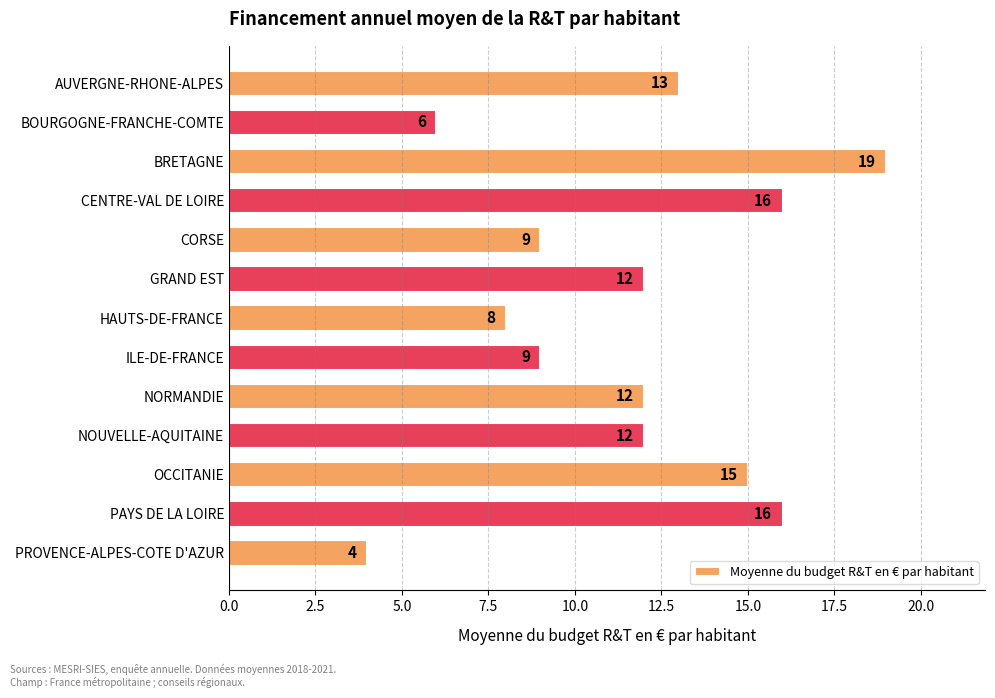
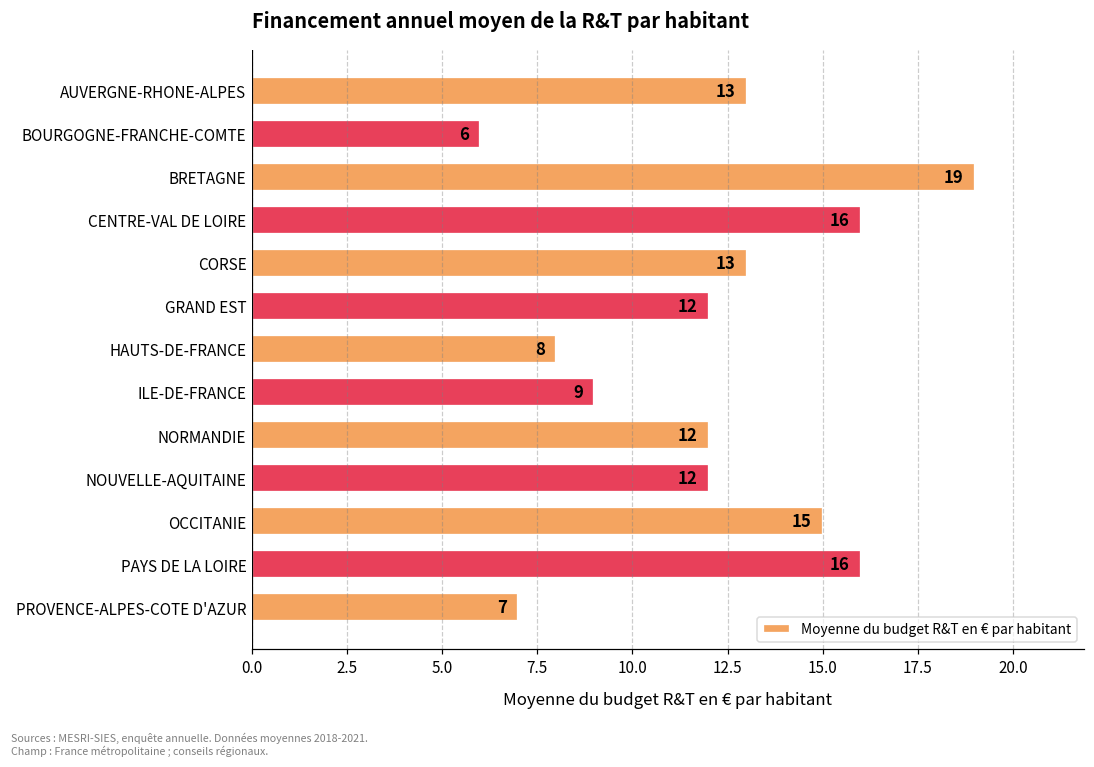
  {
    "AUVERGNE-RHONE-ALPES": 13,
    "BOURGOGNE-FRANCHE-COMTE": 6,
    "BRETAGNE": 19,
    "CENTRE-VAL DE LOIRE": 16,
-   "CORSE": 9,
+   "CORSE": 13,
    "GRAND EST": 12,
    "HAUTS-DE-FRANCE": 8,
    "ILE-DE-FRANCE": 9,
    "NORMANDIE": 12,
    "NOUVELLE-AQUITAINE": 12,
    "OCCITANIE": 15,
    "PAYS DE LA LOIRE": 16,
-   "PROVENCE-ALPES-COTE D'AZUR": 4
+   "PROVENCE-ALPES-COTE D'AZUR": 7
  }
